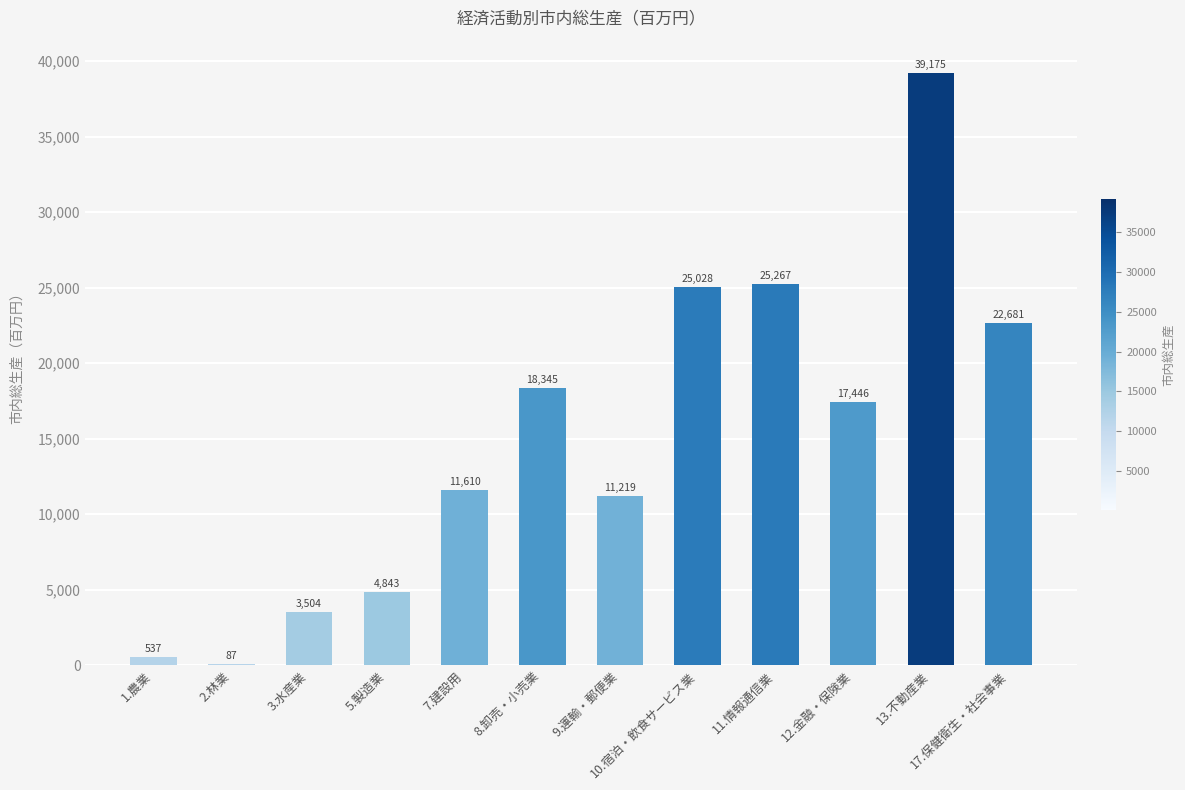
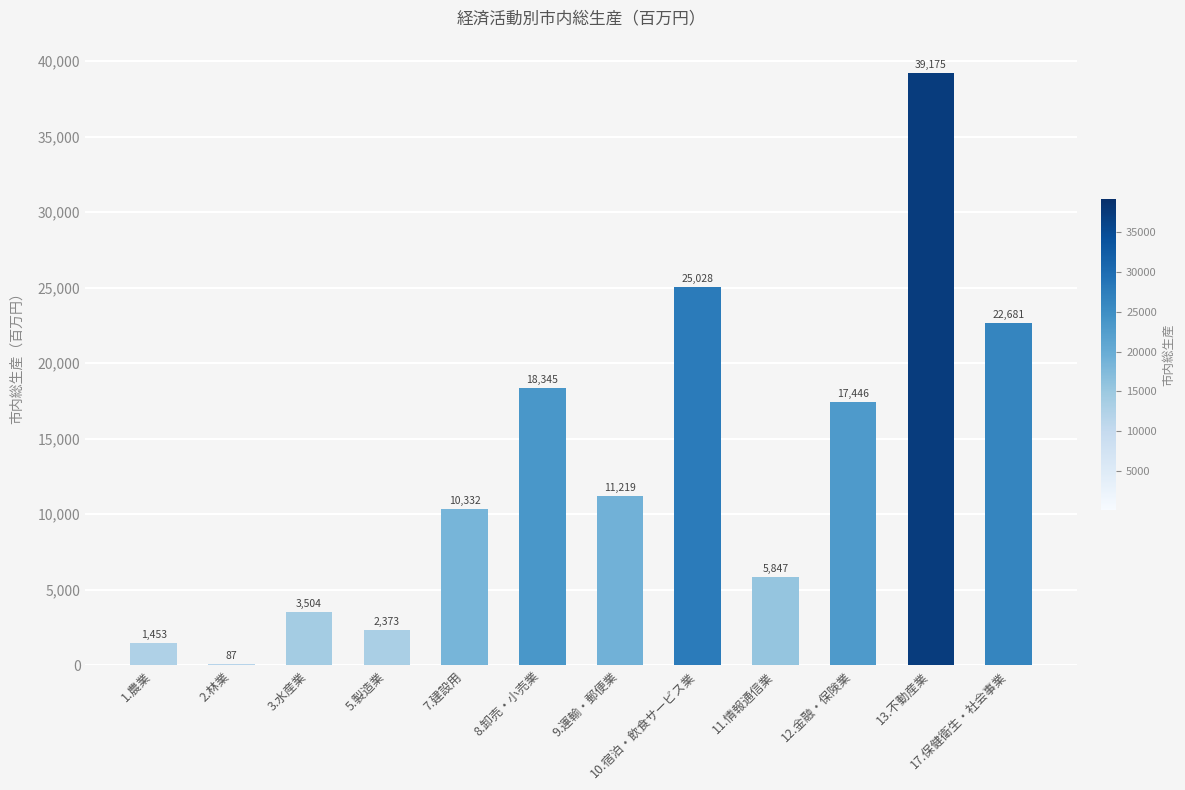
  {
-   "1.農業": "537",
+   "1.農業": "1,453",
    "2.林業": "87",
    "3.水産業": "3,504",
-   "5.製造業": "4,843",
-   "7.建設用": "11,610",
+   "5.製造業": "2,373",
+   "7.建設用": "10,332",
    "8.卸売・小売業": "18,345",
    "9.運輸・郵便業": "11,219",
    "10.宿泊・飲食サービス業": "25,028",
-   "11.情報通信業": "25,267",
+   "11.情報通信業": "5,847",
    "12.金融・保険業": "17,446",
    "13.不動産業": "39,175",
    "17.保健衛生・社会事業": "22,681"
  }
